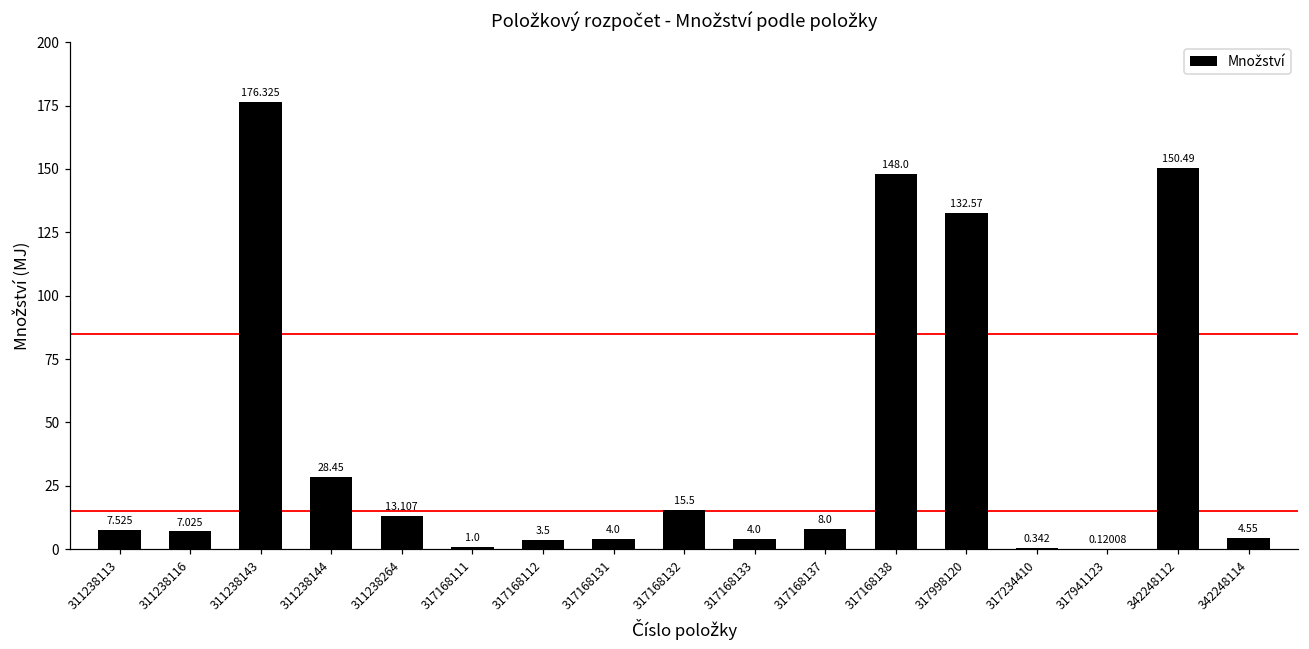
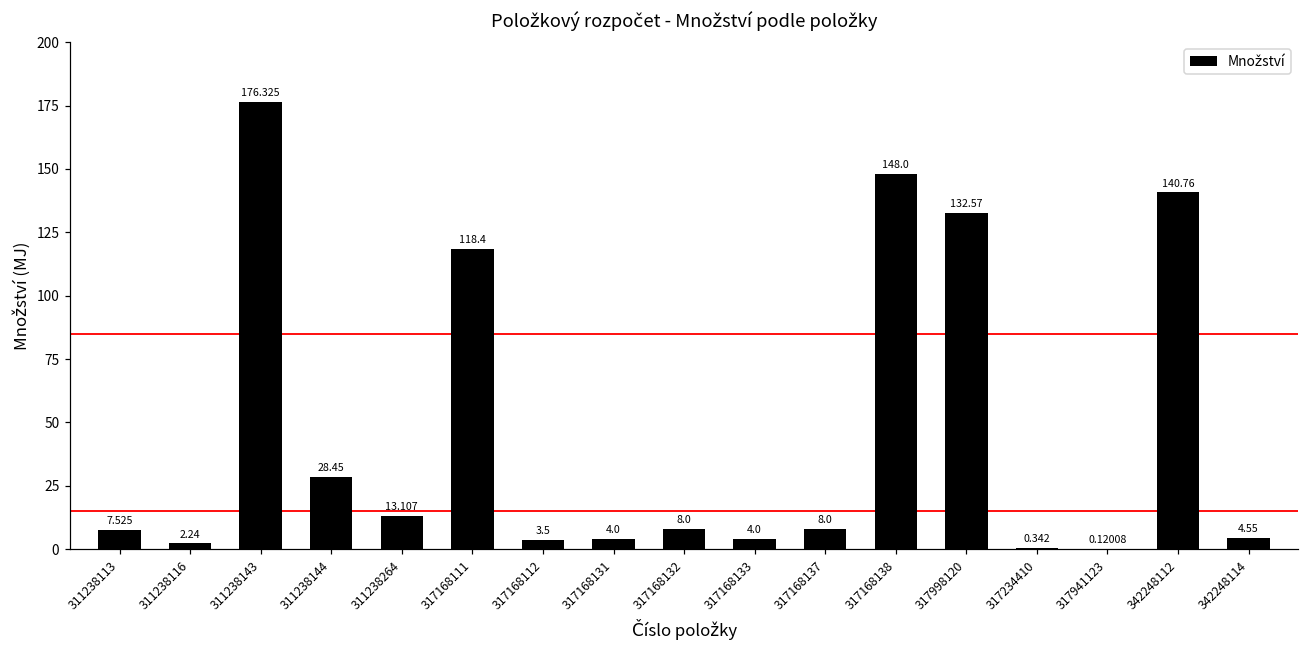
  {
    "311238113": 7.525,
-   "311238116": 7.025,
+   "311238116": 2.24,
    "311238143": 176.325,
    "311238144": 28.45,
    "311238264": 13.107,
-   "317168111": 1.0,
+   "317168111": 118.4,
    "317168112": 3.5,
    "317168131": 4.0,
-   "317168132": 15.5,
+   "317168132": 8.0,
    "317168133": 4.0,
    "317168137": 8.0,
    "317168138": 148.0,
    "317998120": 132.57,
    "317234410": 0.342,
    "317941123": 0.12008,
-   "342248112": 150.49,
+   "342248112": 140.76,
    "342248114": 4.55
  }
